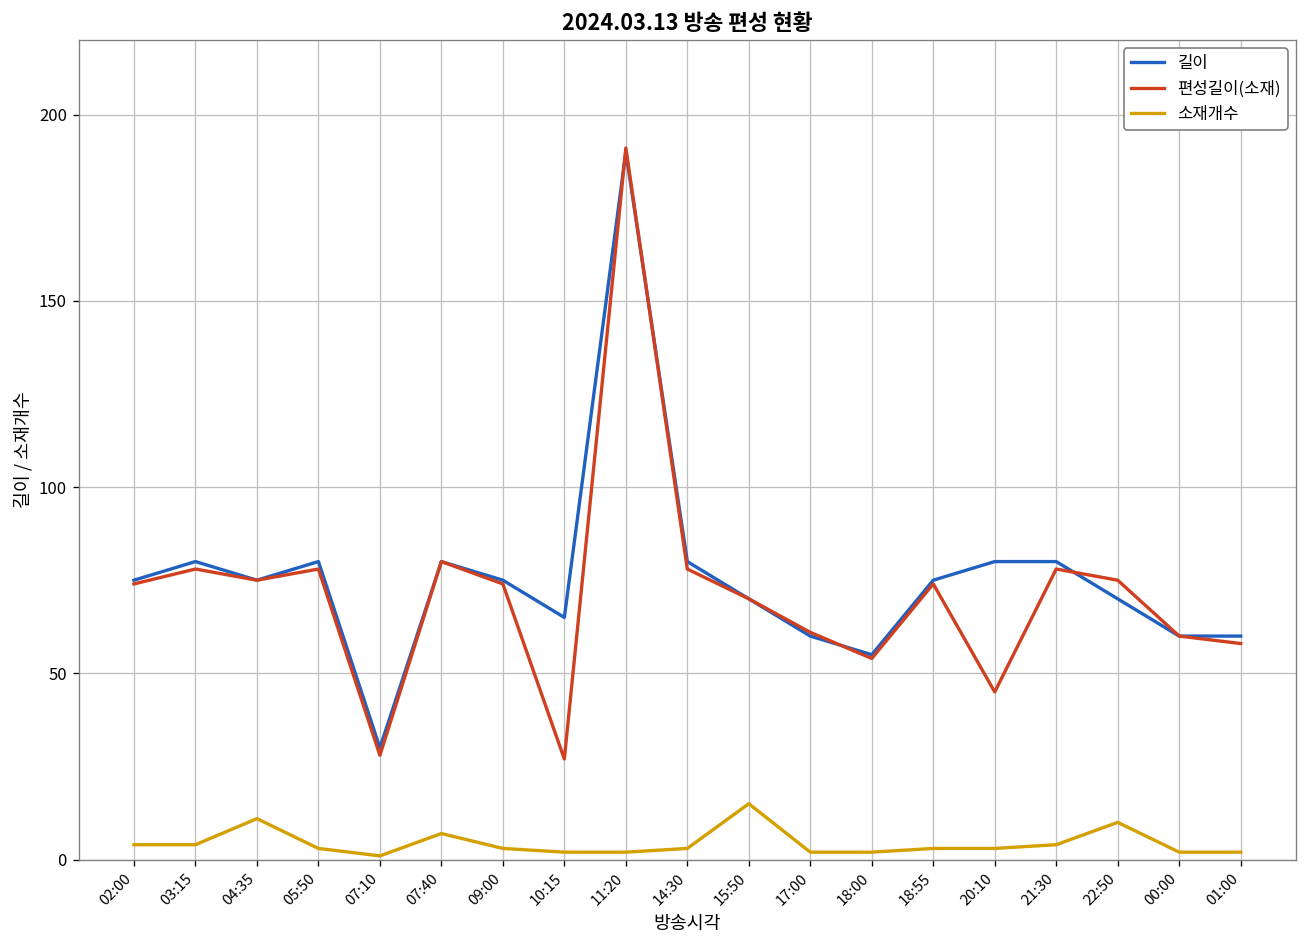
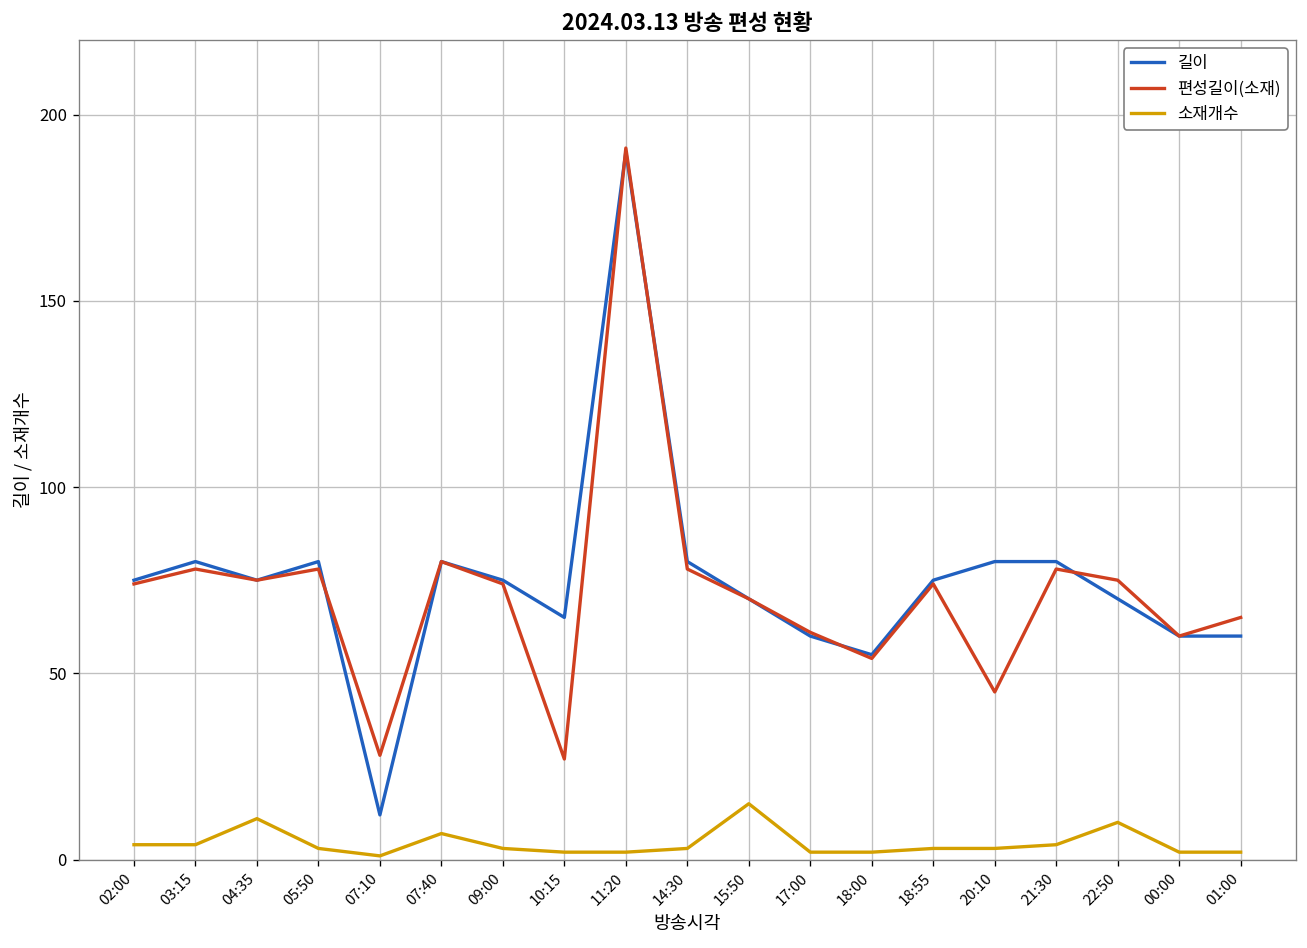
  {
    "길이": {
      "02:00": 75,
      "03:15": 80,
      "05:50": 80,
-     "07:10": 30,
+     "07:10": 12,
      "09:00": 75,
      "10:15": 65,
      "11:20": 190,
      "14:30": 80,
      "17:00": 60,
      "18:00": 55,
      "18:55": 75,
      "20:10": 80,
      "21:30": 80,
      "22:50": 70,
      "01:00": 60
    },
    "편성길이(소재)": {
      "02:00": 74,
      "03:15": 78,
      "05:50": 78,
      "07:10": 28,
      "09:00": 74,
      "10:15": 27,
      "11:20": 191,
      "14:30": 78,
      "17:00": 61,
      "18:00": 54,
      "18:55": 74,
      "20:10": 45,
      "21:30": 78,
      "22:50": 75,
-     "01:00": 58
+     "01:00": 65
    },
    "소재개수": {
      "02:00": 4,
      "03:15": 4,
      "04:35": 11,
      "05:50": 3,
      "07:10": 1,
      "07:40": 7,
      "09:00": 3,
      "10:15": 2,
      "11:20": 2,
      "14:30": 3,
      "15:50": 15,
      "17:00": 2,
      "18:00": 2,
      "18:55": 3,
      "20:10": 3,
      "21:30": 4,
      "22:50": 10,
      "00:00": 2,
      "01:00": 2
    }
  }
